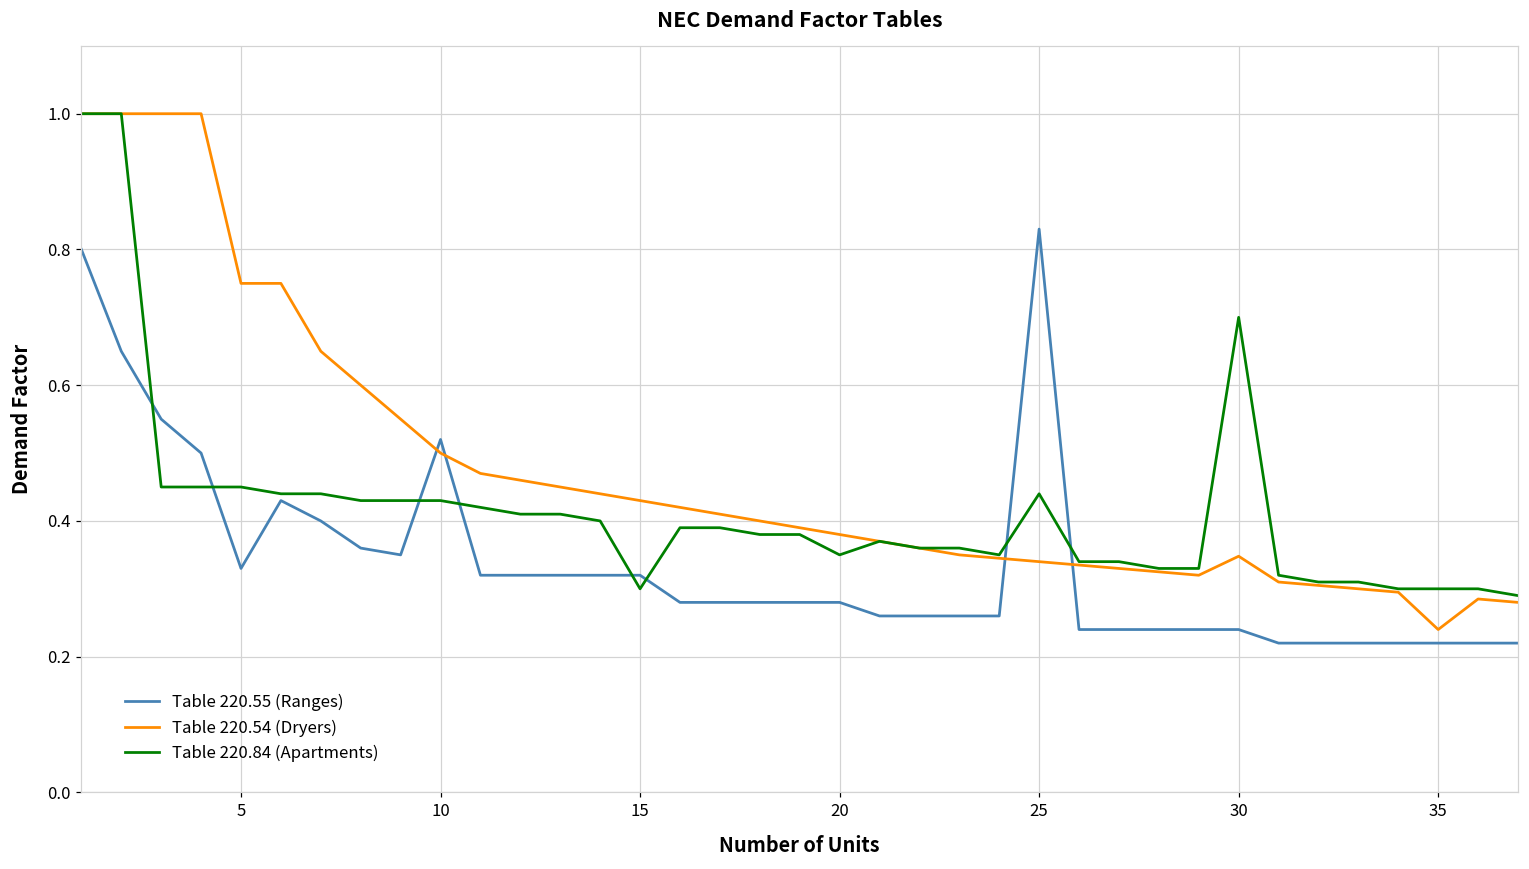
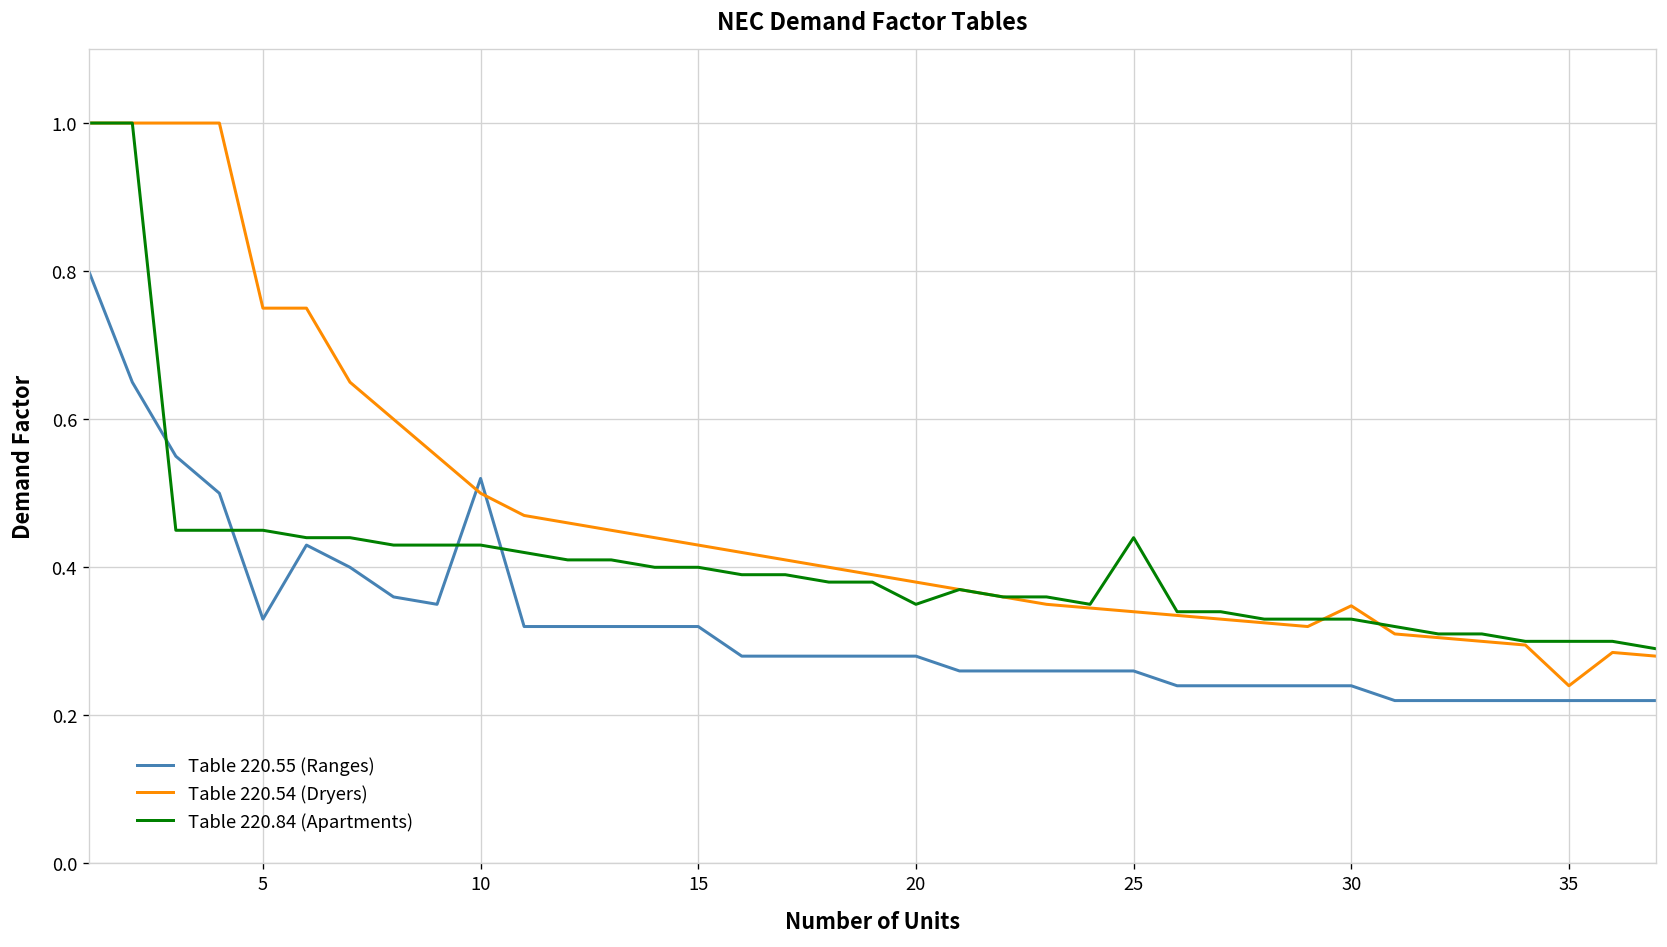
  {
    "Table 220.55 (Ranges)": {
      "5": 0.33,
      "10": 0.52,
      "15": 0.32,
      "20": 0.28,
-     "25": 0.83,
+     "25": 0.26,
      "30": 0.24,
      "35": 0.22
    },
    "Table 220.54 (Dryers)": {
      "5": 0.75,
      "10": 0.50,
      "15": 0.43,
      "20": 0.38,
      "25": 0.34,
      "30": 0.35,
      "35": 0.24
    },
    "Table 220.84 (Apartments)": {
      "5": 0.45,
      "10": 0.43,
-     "15": 0.3,
+     "15": 0.4,
      "20": 0.35,
      "25": 0.44,
-     "30": 0.70,
+     "30": 0.33,
      "35": 0.30
    }
  }
